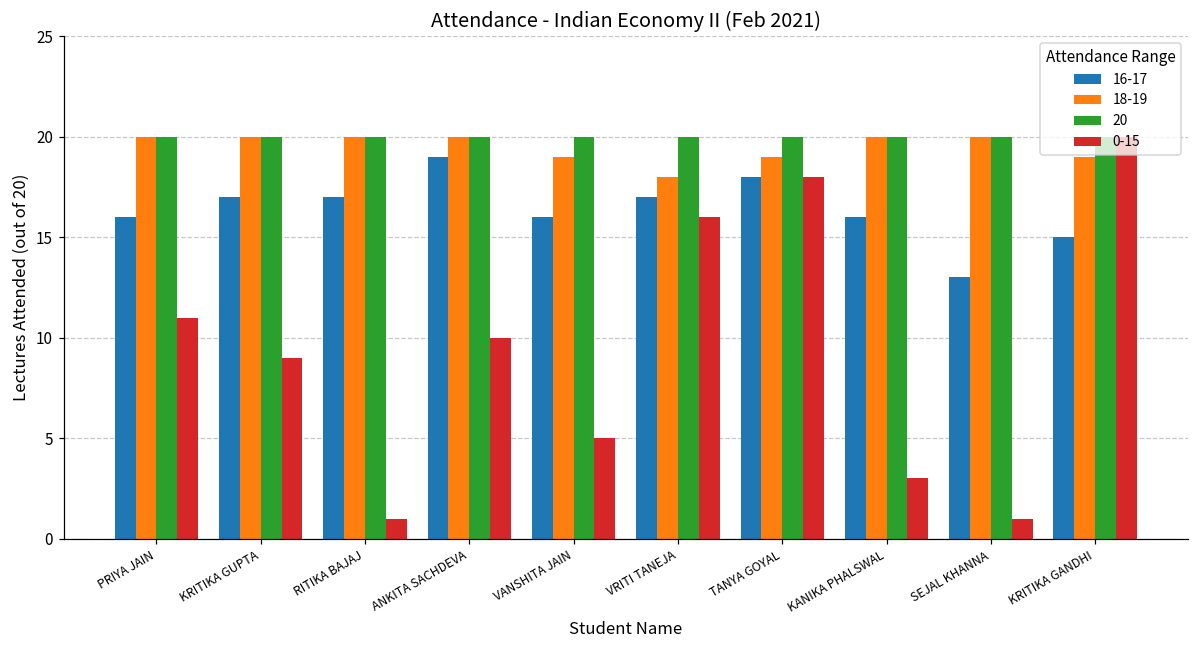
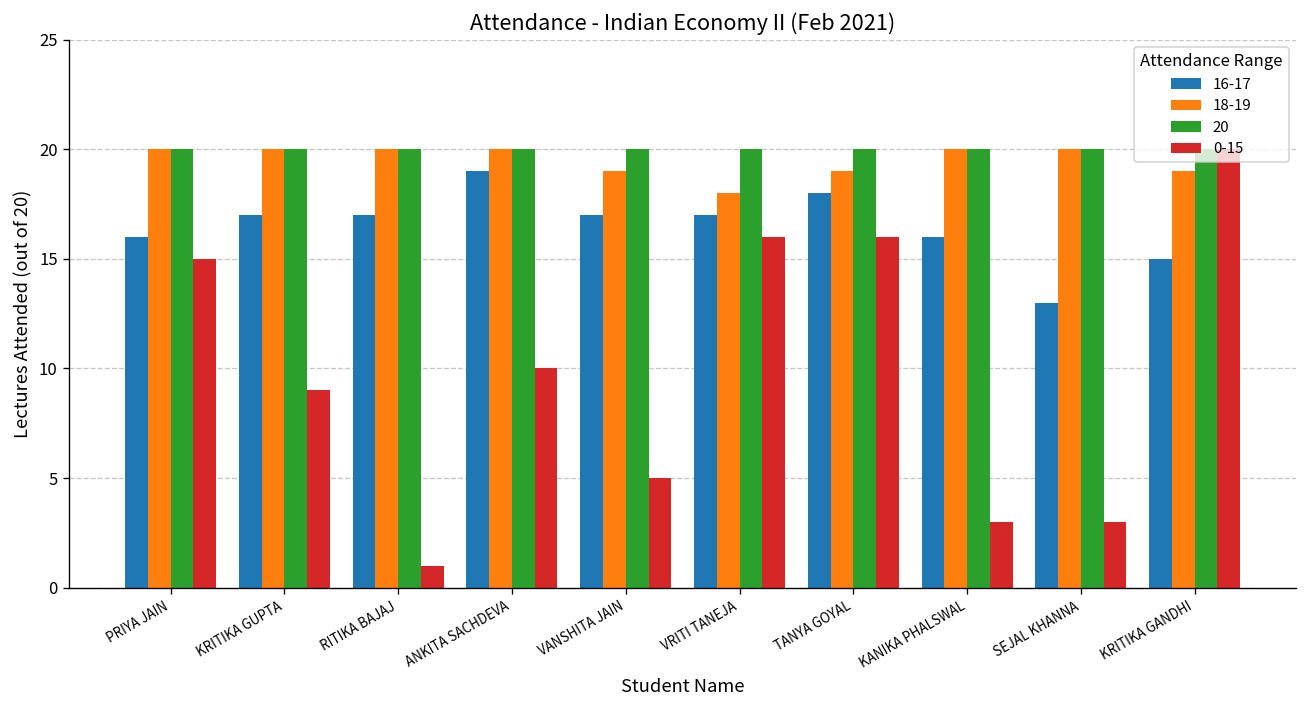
  {
    "16-17": {
      "PRIYA JAIN": 16,
      "KRITIKA GUPTA": 17,
      "RITIKA BAJAJ": 17,
      "ANKITA SACHDEVA": 19,
-     "VANSHITA JAIN": 16,
+     "VANSHITA JAIN": 17,
      "VRITI TANEJA": 17,
      "TANYA GOYAL": 18,
      "KANIKA PHALSWAL": 16,
      "SEJAL KHANNA": 13,
      "KRITIKA GANDHI": 15
    },
    "18-19": {
      "PRIYA JAIN": 20,
      "KRITIKA GUPTA": 20,
      "RITIKA BAJAJ": 20,
      "ANKITA SACHDEVA": 20,
      "VANSHITA JAIN": 19,
      "VRITI TANEJA": 18,
      "TANYA GOYAL": 19,
      "KANIKA PHALSWAL": 20,
      "SEJAL KHANNA": 20,
      "KRITIKA GANDHI": 19
    },
    "20": {
      "PRIYA JAIN": 20,
      "KRITIKA GUPTA": 20,
      "RITIKA BAJAJ": 20,
      "ANKITA SACHDEVA": 20,
      "VANSHITA JAIN": 20,
      "VRITI TANEJA": 20,
      "TANYA GOYAL": 20,
      "KANIKA PHALSWAL": 20,
      "SEJAL KHANNA": 20
    },
    "0-15": {
-     "PRIYA JAIN": 11,
+     "PRIYA JAIN": 15,
      "KRITIKA GUPTA": 9,
      "RITIKA BAJAJ": 1,
      "ANKITA SACHDEVA": 10,
      "VANSHITA JAIN": 5,
      "VRITI TANEJA": 16,
-     "TANYA GOYAL": 18,
+     "TANYA GOYAL": 16,
      "KANIKA PHALSWAL": 3,
-     "SEJAL KHANNA": 1
+     "SEJAL KHANNA": 3
    }
  }
